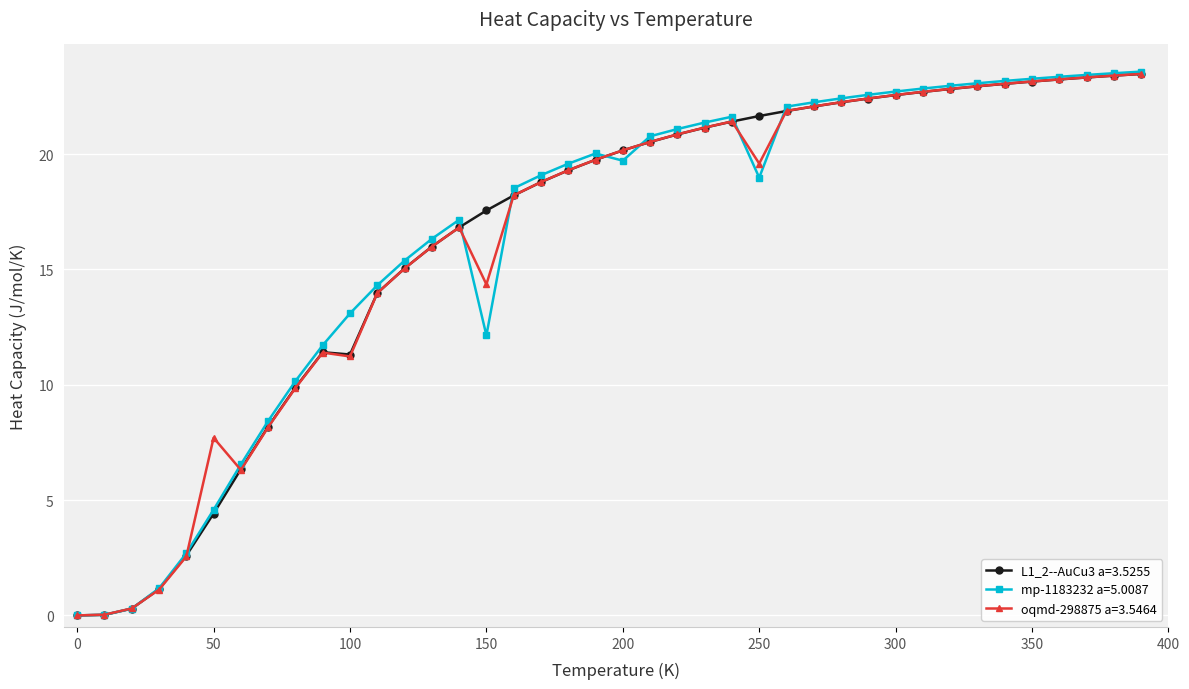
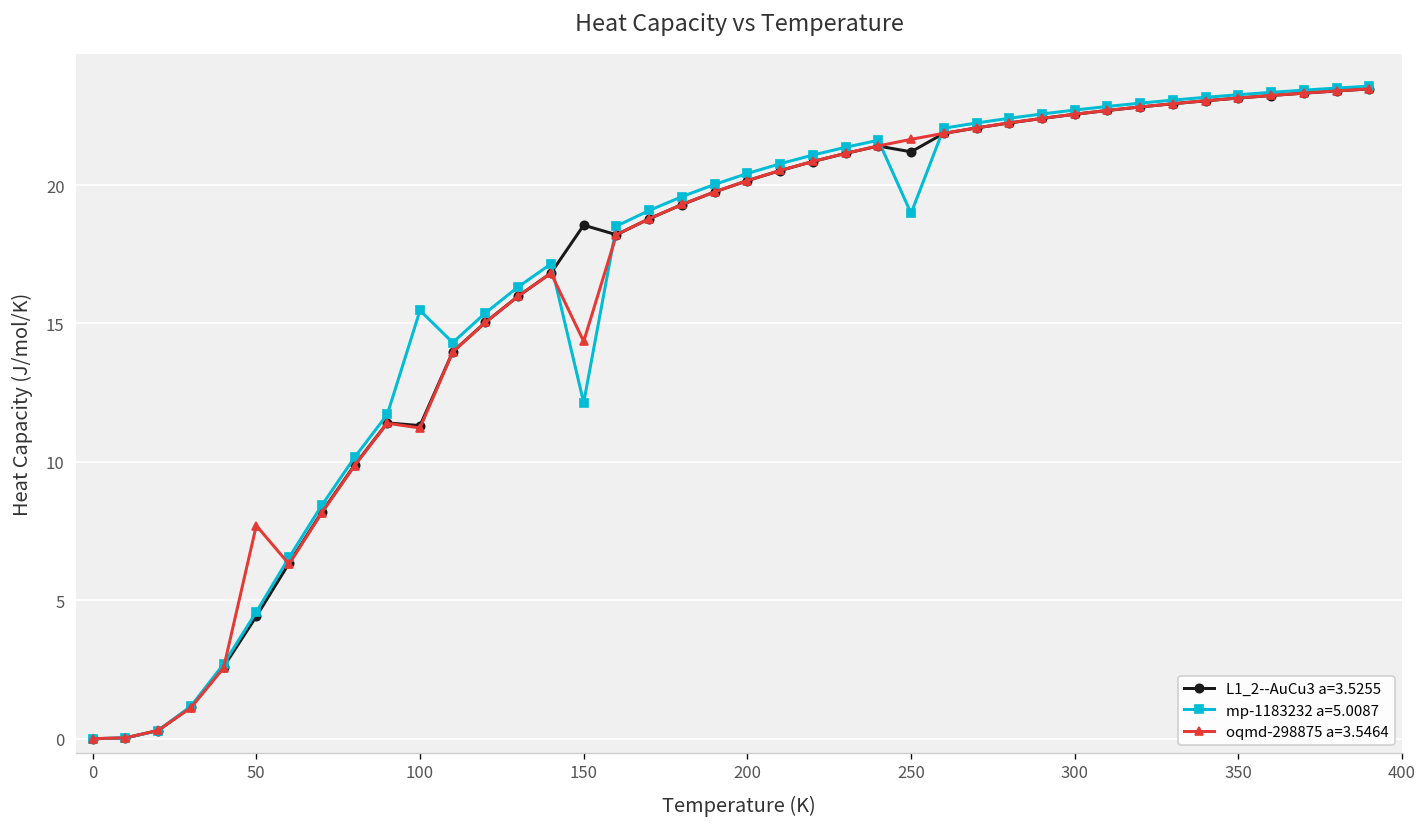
  {
    "L1_2--AuCu3 a=3.5255": {
      "50": 4.4,
-     "150": 17.6,
-     "250": 21.6
+     "150": 18.5,
+     "250": 21.2
    },
    "mp-1183232 a=5.0087": {
      "50": 4.6,
-     "100": 13.1,
+     "100": 15.5,
      "150": 12.1,
-     "200": 19.7,
+     "200": 20.4,
      "250": 19.0,
      "300": 22.7,
      "350": 23.3
    },
    "oqmd-298875 a=3.5464": {
      "50": 7.7,
      "150": 14.4,
-     "250": 19.6
+     "250": 21.7
    }
  }
